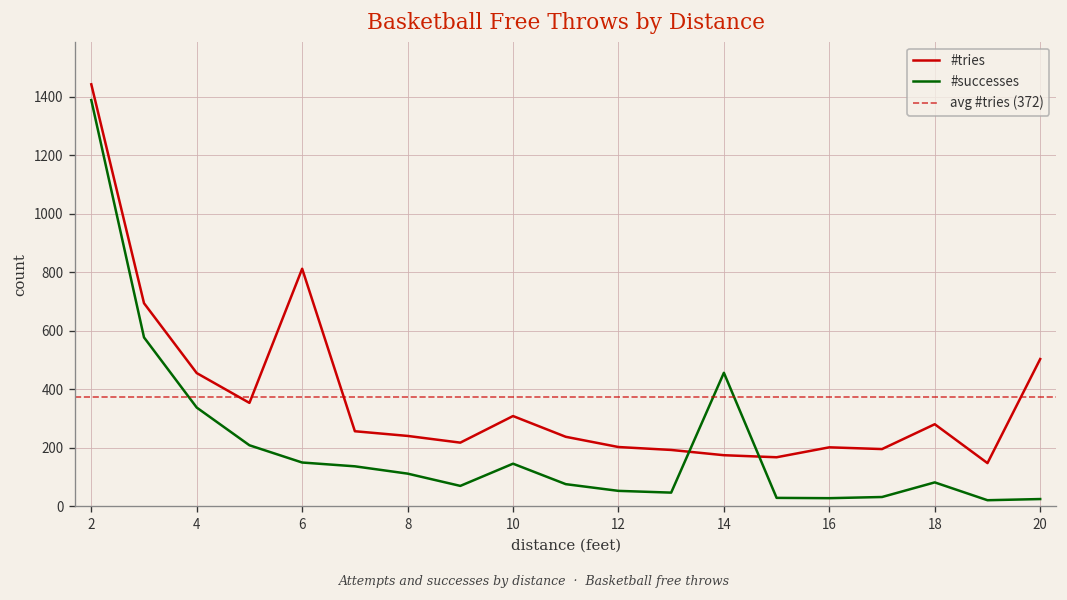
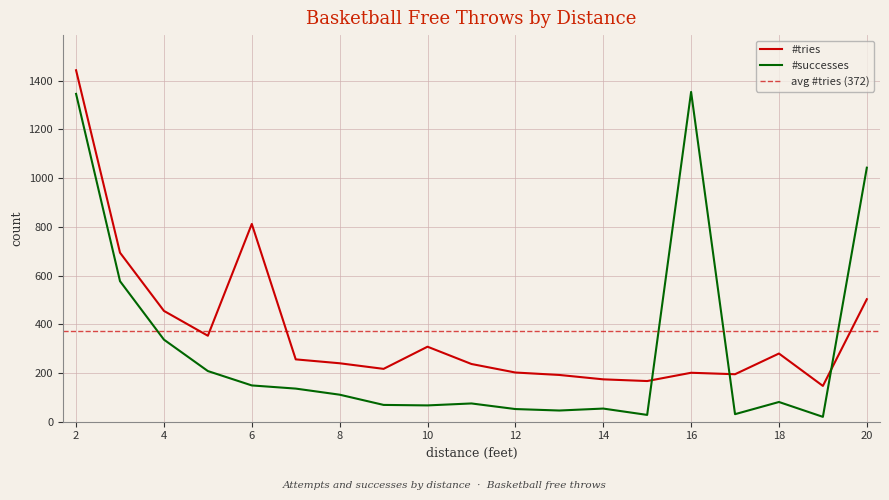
  {
    "#tries": {
      "2": 1440,
      "4": 460,
      "6": 810,
      "8": 240,
      "10": 310,
      "12": 200,
      "14": 170,
      "16": 200,
      "18": 280,
      "20": 500
    },
    "#successes": {
-     "2": 1390,
+     "2": 1350,
      "4": 340,
      "6": 150,
      "8": 110,
-     "10": 150,
+     "10": 70,
      "12": 50,
-     "14": 460,
-     "16": 30,
+     "14": 50,
+     "16": 1350,
      "18": 80,
-     "20": 20
+     "20": 1040
    }
  }
